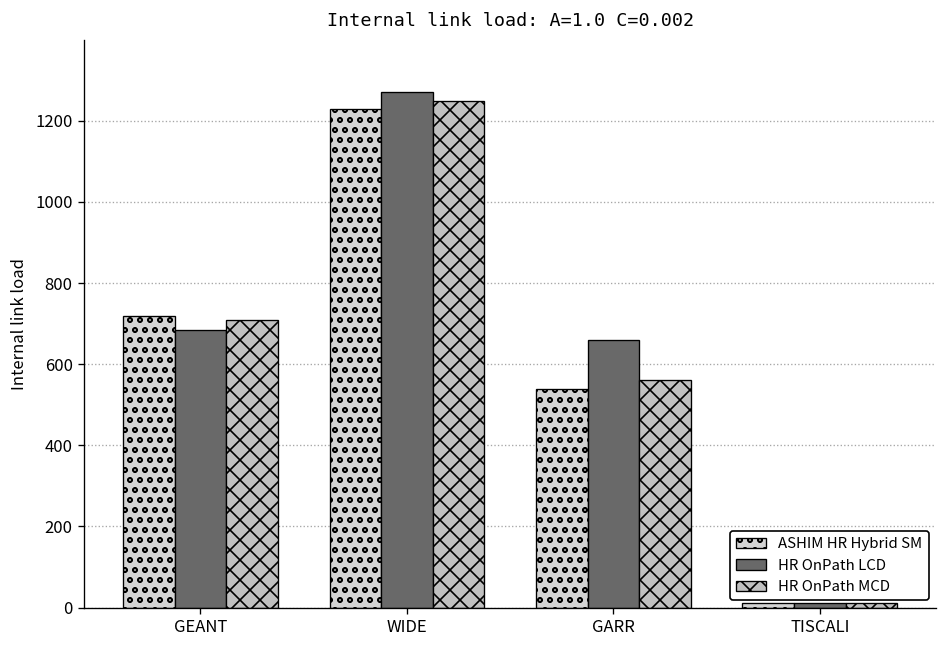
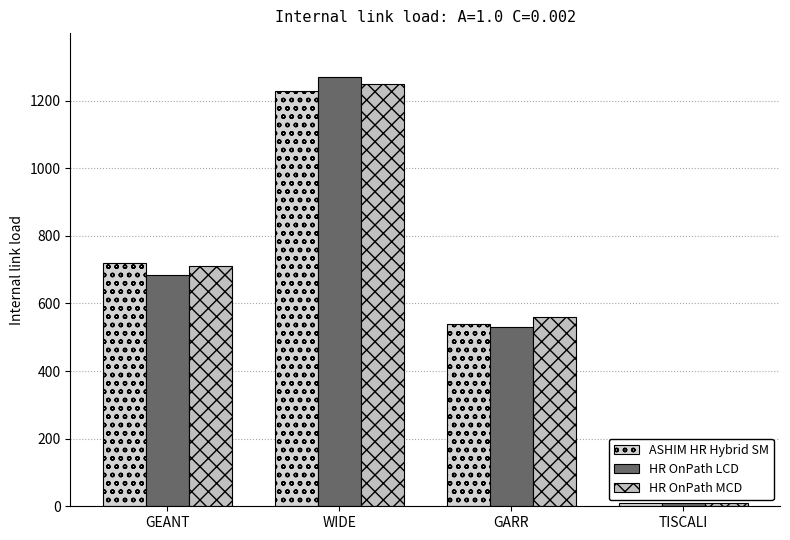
  {
    "HR OnPath LCD": {
      "GEANT": 690,
      "WIDE": 1270,
-     "GARR": 660,
+     "GARR": 530,
      "TISCALI": 10
    }
  }
